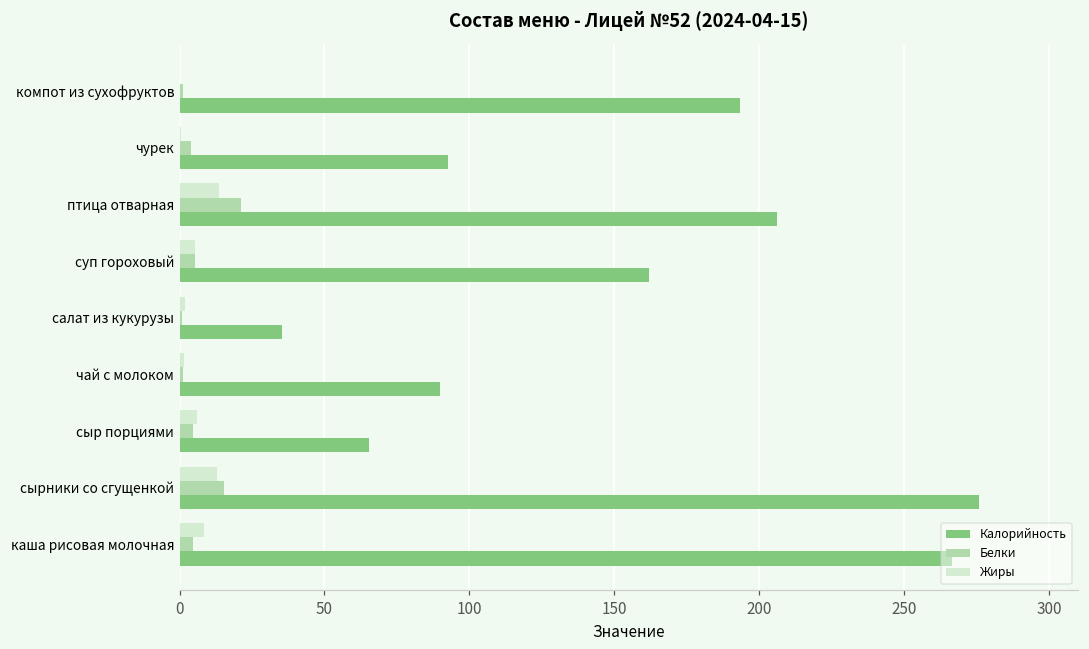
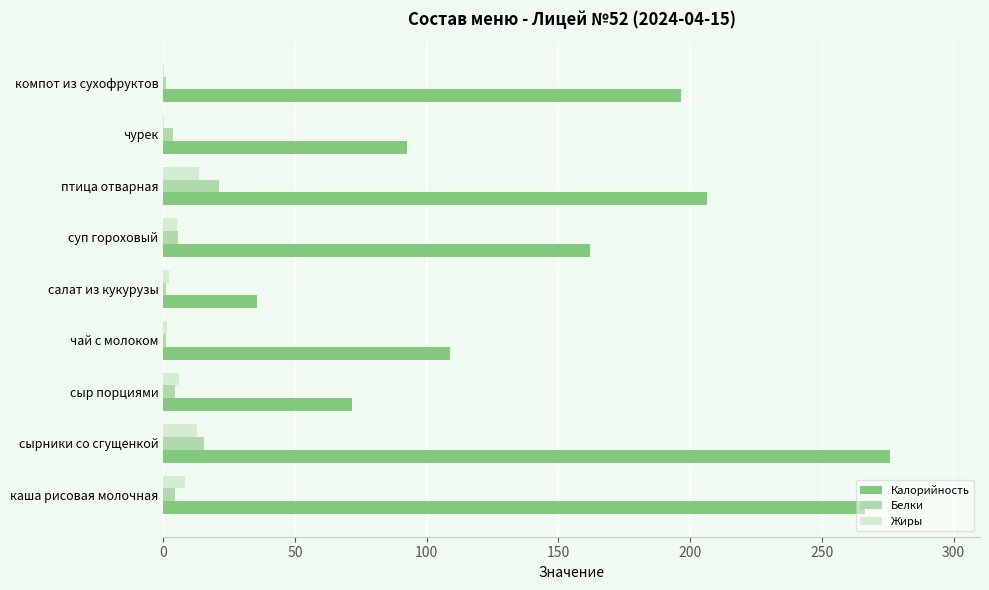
  {
    "Калорийность": {
-     "компот из сухофруктов": 193,
+     "компот из сухофруктов": 196,
      "чурек": 93,
      "птица отварная": 206,
      "суп гороховый": 162,
      "салат из кукурузы": 36,
-     "чай с молоком": 90,
-     "сыр порциями": 65,
+     "чай с молоком": 109,
+     "сыр порциями": 72,
      "сырники со сгущенкой": 276
    }
  }
